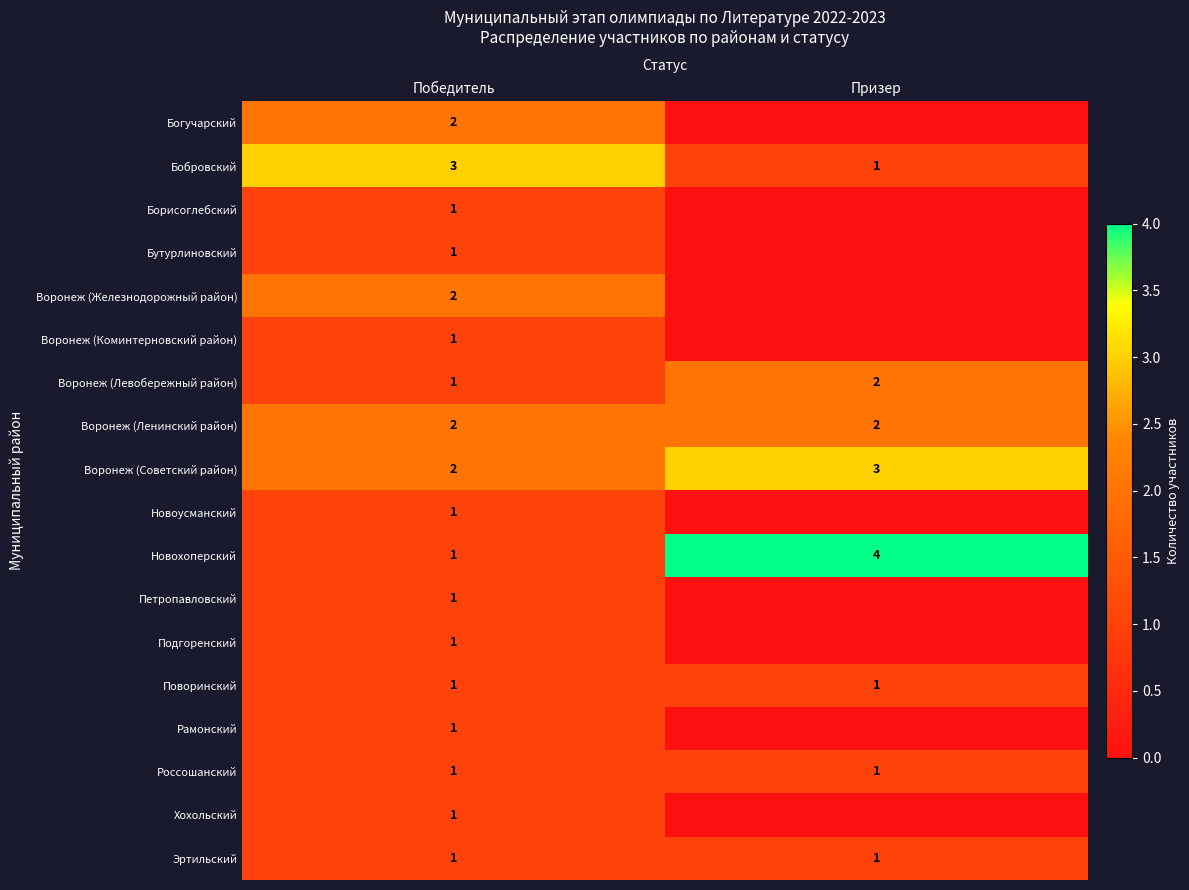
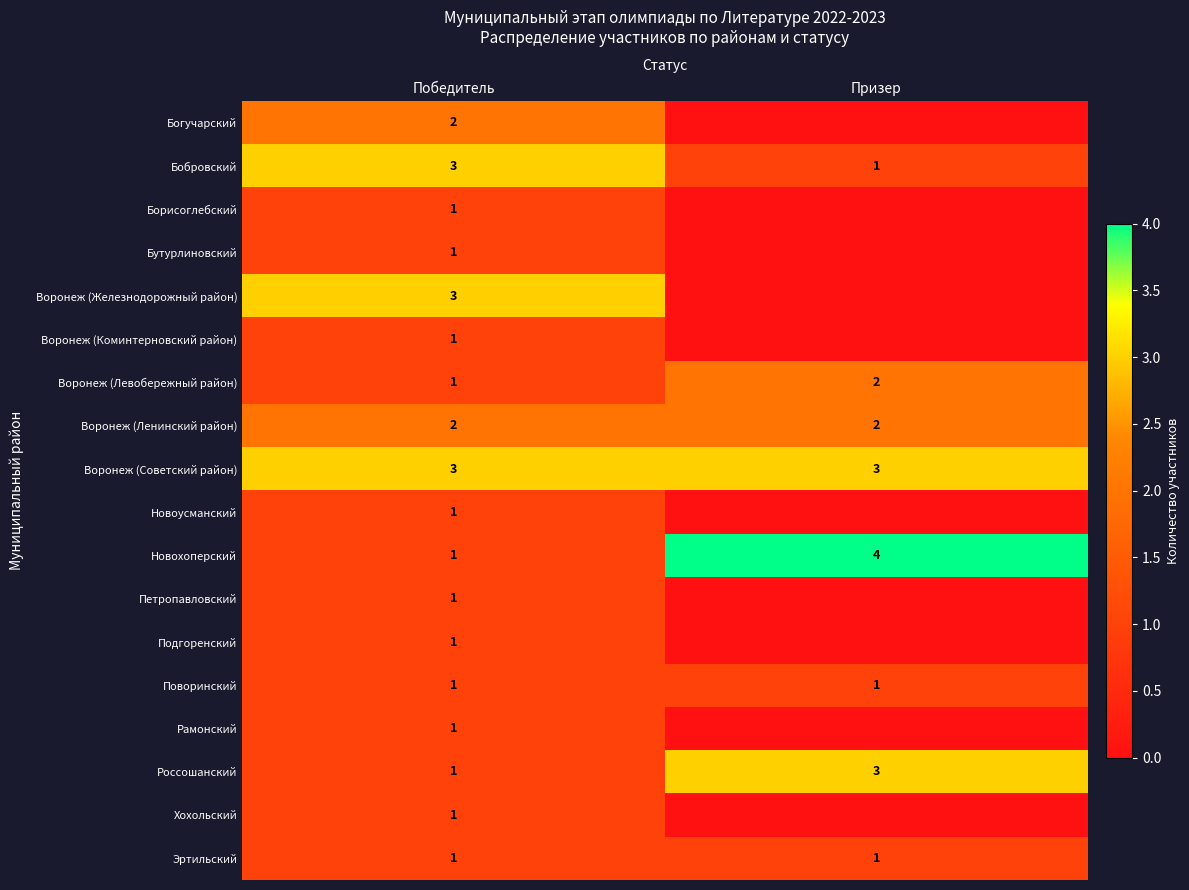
  {
    "Богучарский": {
      "Победитель": 2
    },
    "Бобровский": {
      "Победитель": 3,
      "Призер": 1
    },
    "Борисоглебский": {
      "Победитель": 1
    },
    "Бутурлиновский": {
      "Победитель": 1
    },
    "Воронеж (Железнодорожный район)": {
-     "Победитель": 2
+     "Победитель": 3
    },
    "Воронеж (Коминтерновский район)": {
      "Победитель": 1
    },
    "Воронеж (Левобережный район)": {
      "Победитель": 1,
      "Призер": 2
    },
    "Воронеж (Ленинский район)": {
      "Победитель": 2,
      "Призер": 2
    },
    "Воронеж (Советский район)": {
-     "Победитель": 2,
+     "Победитель": 3,
      "Призер": 3
    },
    "Новоусманский": {
      "Победитель": 1
    },
    "Новохоперский": {
      "Победитель": 1,
      "Призер": 4
    },
    "Петропавловский": {
      "Победитель": 1
    },
    "Подгоренский": {
      "Победитель": 1
    },
    "Поворинский": {
      "Победитель": 1,
      "Призер": 1
    },
    "Рамонский": {
      "Победитель": 1
    },
    "Россошанский": {
      "Победитель": 1,
-     "Призер": 1
+     "Призер": 3
    },
    "Хохольский": {
      "Победитель": 1
    },
    "Эртильский": {
      "Победитель": 1,
      "Призер": 1
    }
  }
